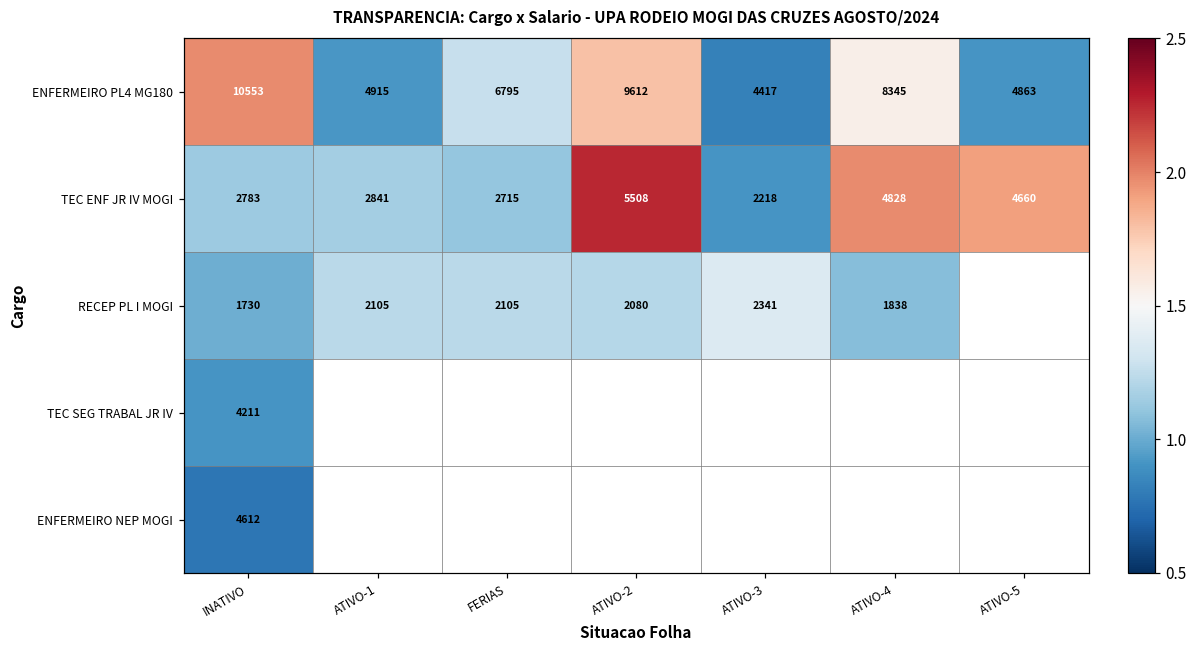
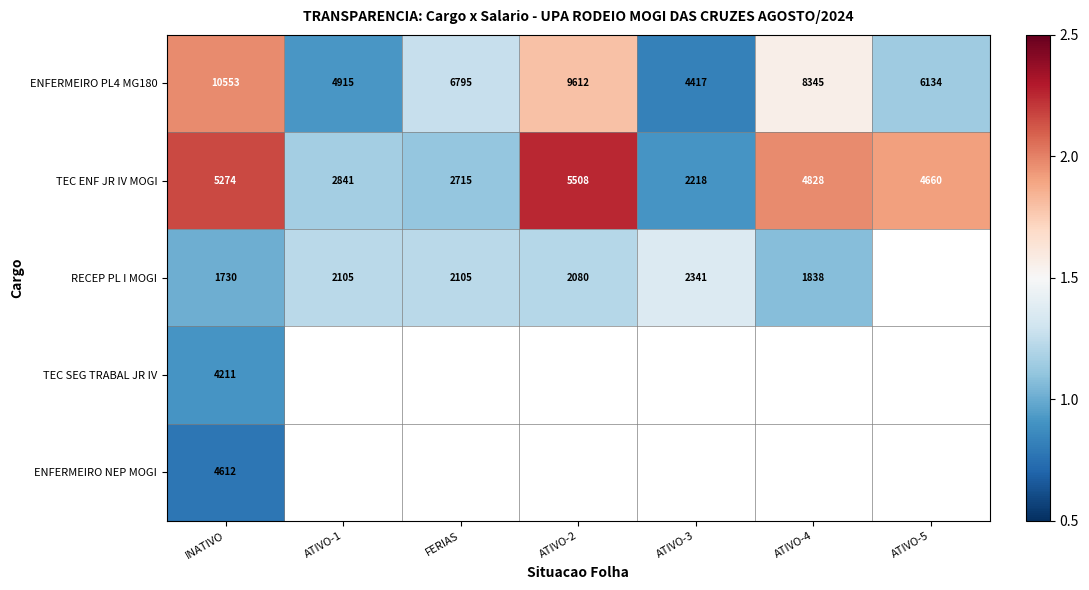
  {
    "ENFERMEIRO PL4 MG180": {
      "INATIVO": 10553,
      "ATIVO-1": 4915,
      "FERIAS": 6795,
      "ATIVO-2": 9612,
      "ATIVO-3": 4417,
      "ATIVO-4": 8345,
-     "ATIVO-5": 4863
+     "ATIVO-5": 6134
    },
    "TEC ENF JR IV MOGI": {
-     "INATIVO": 2783,
+     "INATIVO": 5274,
      "ATIVO-1": 2841,
      "FERIAS": 2715,
      "ATIVO-2": 5508,
      "ATIVO-3": 2218,
      "ATIVO-4": 4828,
      "ATIVO-5": 4660
    },
    "RECEP PL I MOGI": {
      "INATIVO": 1730,
      "ATIVO-1": 2105,
      "FERIAS": 2105,
      "ATIVO-2": 2080,
      "ATIVO-3": 2341,
      "ATIVO-4": 1838
    },
    "TEC SEG TRABAL JR IV": {
      "INATIVO": 4211
    },
    "ENFERMEIRO NEP MOGI": {
      "INATIVO": 4612
    }
  }
